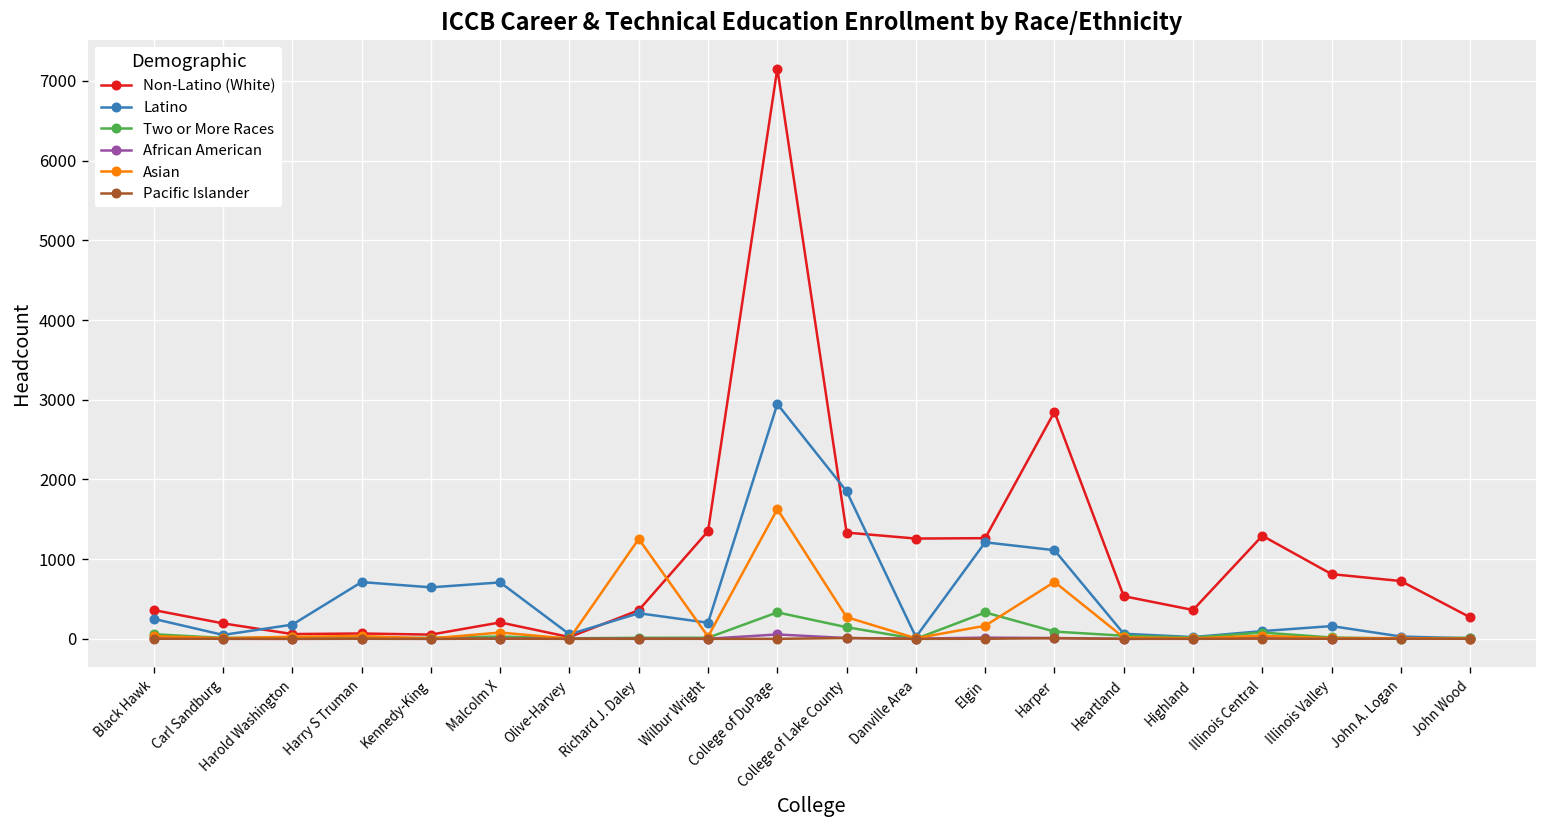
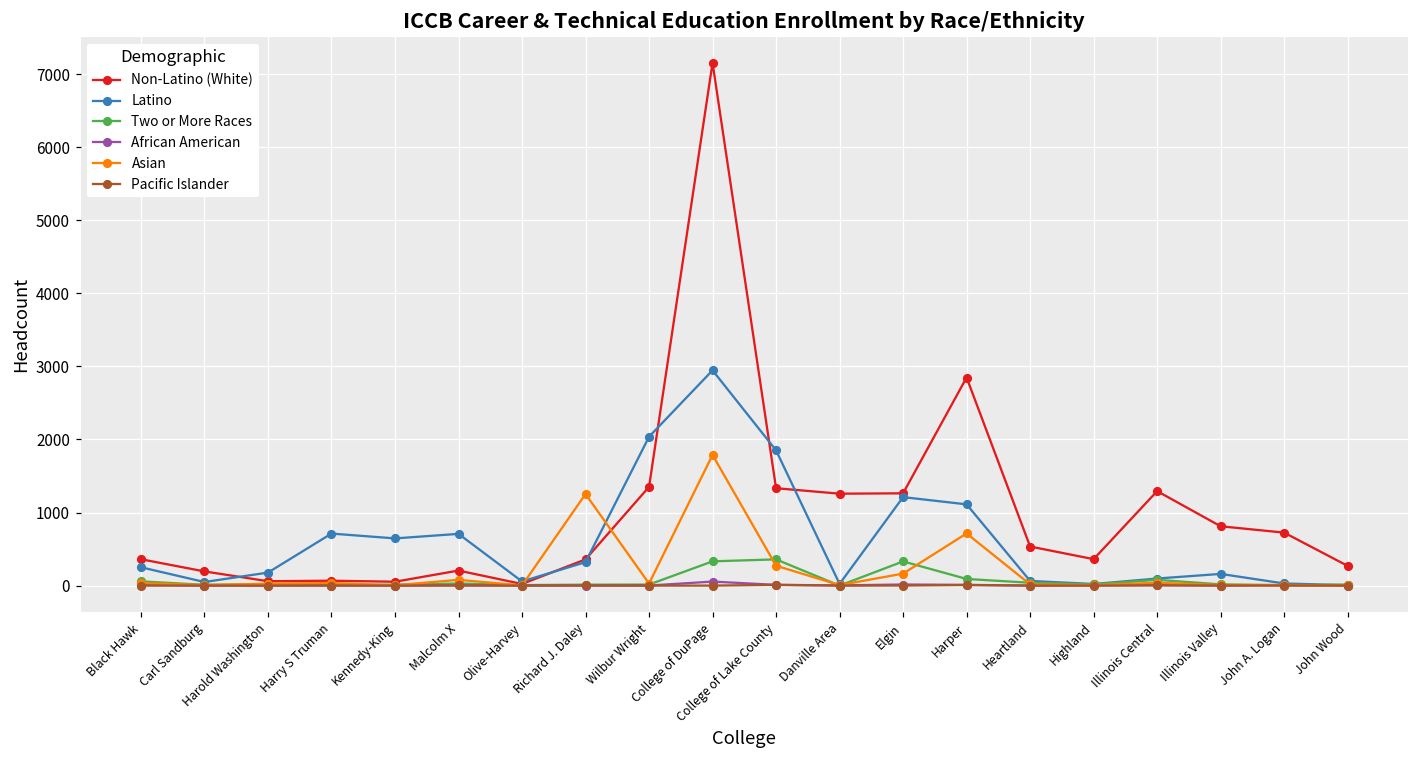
  {
    "Non-Latino (White)": {
      "Black Hawk": 400,
      "Carl Sandburg": 200,
      "Kennedy-King": 100,
      "Malcolm X": 200,
      "Wilbur Wright": 1400,
      "College of DuPage": 7200,
      "College of Lake County": 1300,
      "Danville Area": 1300,
      "Elgin": 1300,
      "Harper": 2800,
      "Heartland": 500,
      "Highland": 400,
      "Illinois Central": 1300,
      "Illinois Valley": 800,
      "John A. Logan": 700,
      "John Wood": 300
    },
    "Latino": {
      "Black Hawk": 300,
      "Harold Washington": 200,
      "Harry S Truman": 700,
      "Kennedy-King": 600,
      "Malcolm X": 700,
-     "Wilbur Wright": 200,
+     "Wilbur Wright": 2000,
      "College of DuPage": 2900,
      "College of Lake County": 1900,
      "Elgin": 1200,
      "Harper": 1100,
      "Illinois Valley": 200
    },
    "Two or More Races": {
      "College of DuPage": 300,
-     "College of Lake County": 100,
+     "College of Lake County": 400,
      "Elgin": 300,
      "Harper": 100
    },
    "African American": {
      "College of DuPage": 100
    },
    "Asian": {
      "Malcolm X": 100,
      "Richard J. Daley": 1300,
-     "College of DuPage": 1600,
+     "College of DuPage": 1800,
      "College of Lake County": 300,
      "Elgin": 200,
      "Harper": 700
    },
    "Pacific Islander": {
      "College of DuPage": 0
    }
  }
